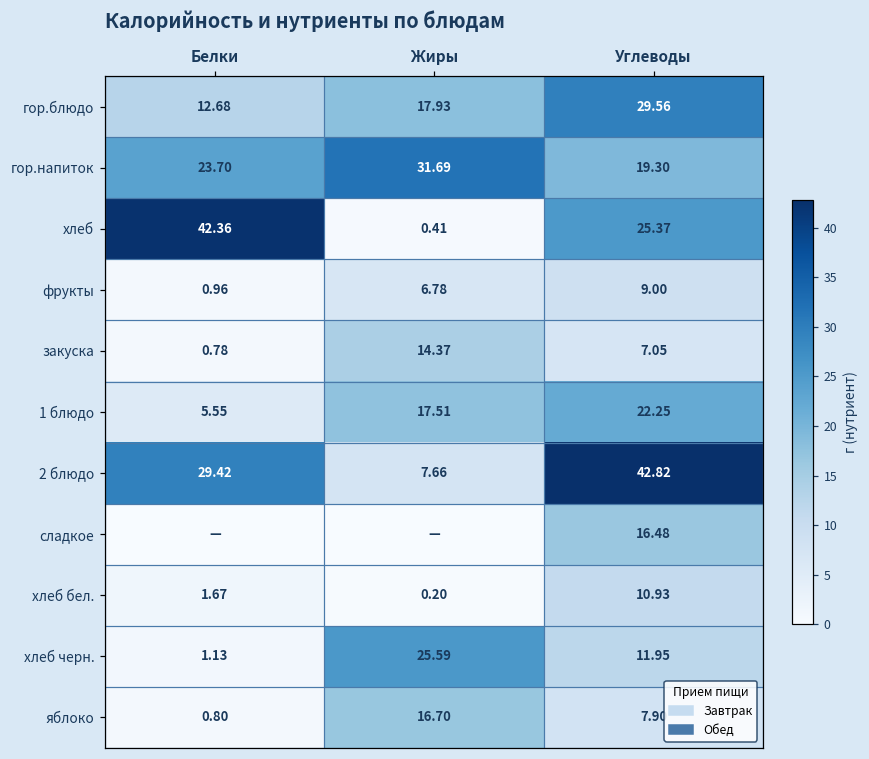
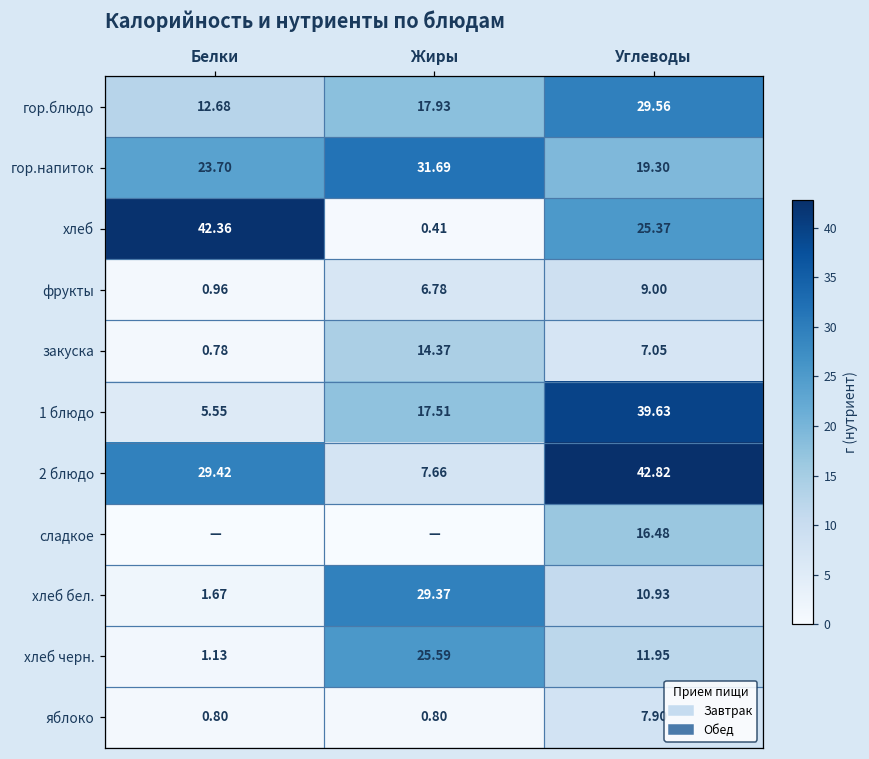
  {
    "гор.блюдо": {
      "Белки": 12.68,
      "Жиры": 17.93,
      "Углеводы": 29.56
    },
    "гор.напиток": {
      "Белки": 23.70,
      "Жиры": 31.69,
      "Углеводы": 19.30
    },
    "хлеб": {
      "Белки": 42.36,
      "Жиры": 0.41,
      "Углеводы": 25.37
    },
    "фрукты": {
      "Белки": 0.96,
      "Жиры": 6.78,
      "Углеводы": 9.00
    },
    "закуска": {
      "Белки": 0.78,
      "Жиры": 14.37,
      "Углеводы": 7.05
    },
    "1 блюдо": {
      "Белки": 5.55,
      "Жиры": 17.51,
-     "Углеводы": 22.25
+     "Углеводы": 39.63
    },
    "2 блюдо": {
      "Белки": 29.42,
      "Жиры": 7.66,
      "Углеводы": 42.82
    },
    "сладкое": {
      "Углеводы": 16.48
    },
    "хлеб бел.": {
      "Белки": 1.67,
-     "Жиры": 0.20,
+     "Жиры": 29.37,
      "Углеводы": 10.93
    },
    "хлеб черн.": {
      "Белки": 1.13,
      "Жиры": 25.59,
      "Углеводы": 11.95
    },
    "яблоко": {
      "Белки": 0.80,
-     "Жиры": 16.70
+     "Жиры": 0.80
    }
  }
